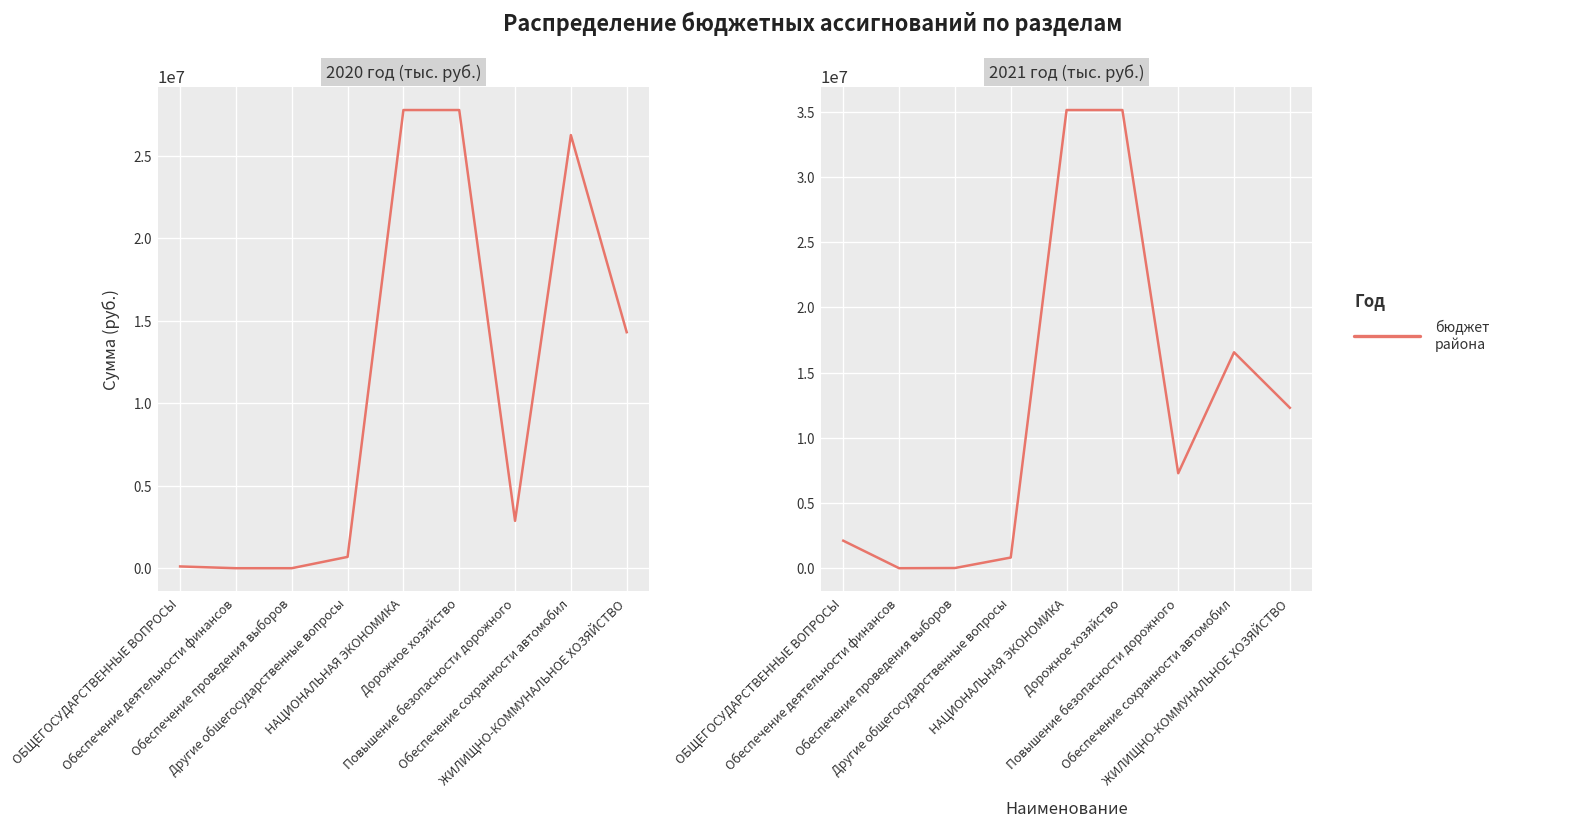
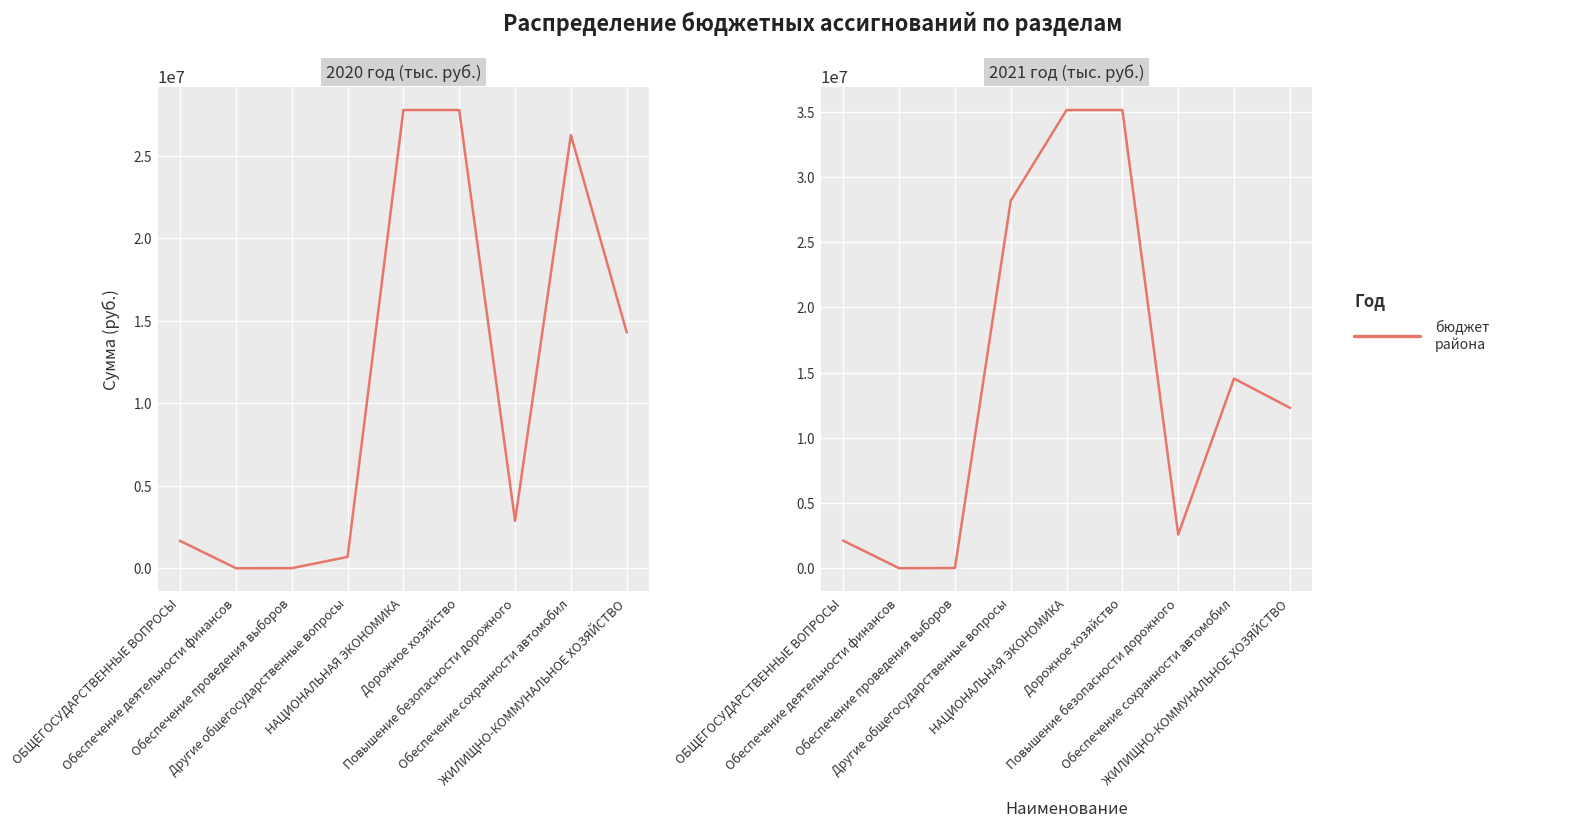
  {
    "2020 год (тыс. руб.)": {
-     "ОБЩЕГОСУДАРСТВЕННЫЕ ВОПРОСЫ": 100000,
+     "ОБЩЕГОСУДАРСТВЕННЫЕ ВОПРОСЫ": 1700000,
      "Обеспечение деятельности финансов": 0,
      "Обеспечение проведения выборов": 0,
      "Другие общегосударственные вопросы": 700000,
      "НАЦИОНАЛЬНАЯ ЭКОНОМИКА": 27800000,
      "Дорожное хозяйство": 27800000,
      "Повышение безопасности дорожного": 2900000,
      "Обеспечение сохранности автомобил": 26300000,
      "ЖИЛИЩНО-КОММУНАЛЬНОЕ ХОЗЯЙСТВО": 14300000
    },
    "2021 год (тыс. руб.)": {
      "ОБЩЕГОСУДАРСТВЕННЫЕ ВОПРОСЫ": 2100000,
      "Обеспечение деятельности финансов": 0,
      "Обеспечение проведения выборов": 0,
-     "Другие общегосударственные вопросы": 800000,
+     "Другие общегосударственные вопросы": 28200000,
      "НАЦИОНАЛЬНАЯ ЭКОНОМИКА": 35100000,
      "Дорожное хозяйство": 35100000,
-     "Повышение безопасности дорожного": 7300000,
-     "Обеспечение сохранности автомобил": 16600000,
+     "Повышение безопасности дорожного": 2600000,
+     "Обеспечение сохранности автомобил": 14500000,
      "ЖИЛИЩНО-КОММУНАЛЬНОЕ ХОЗЯЙСТВО": 12300000
    }
  }
